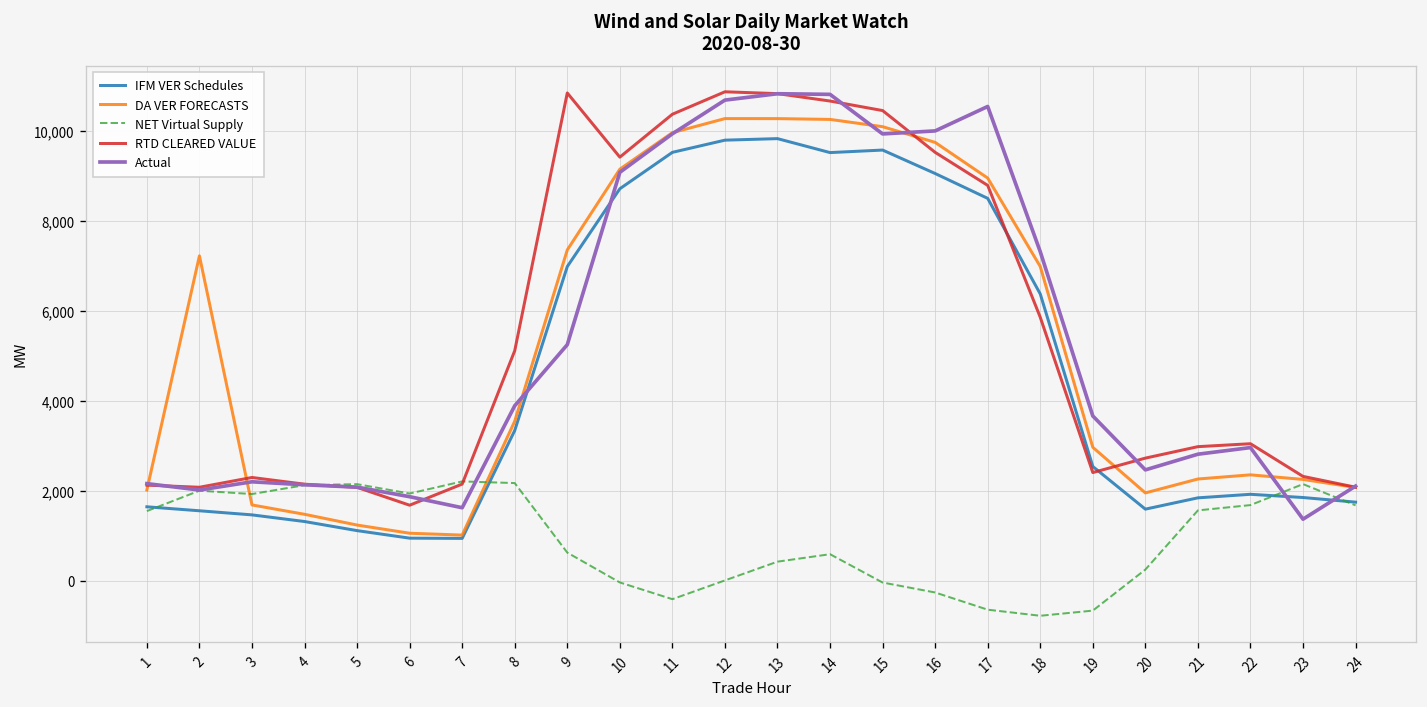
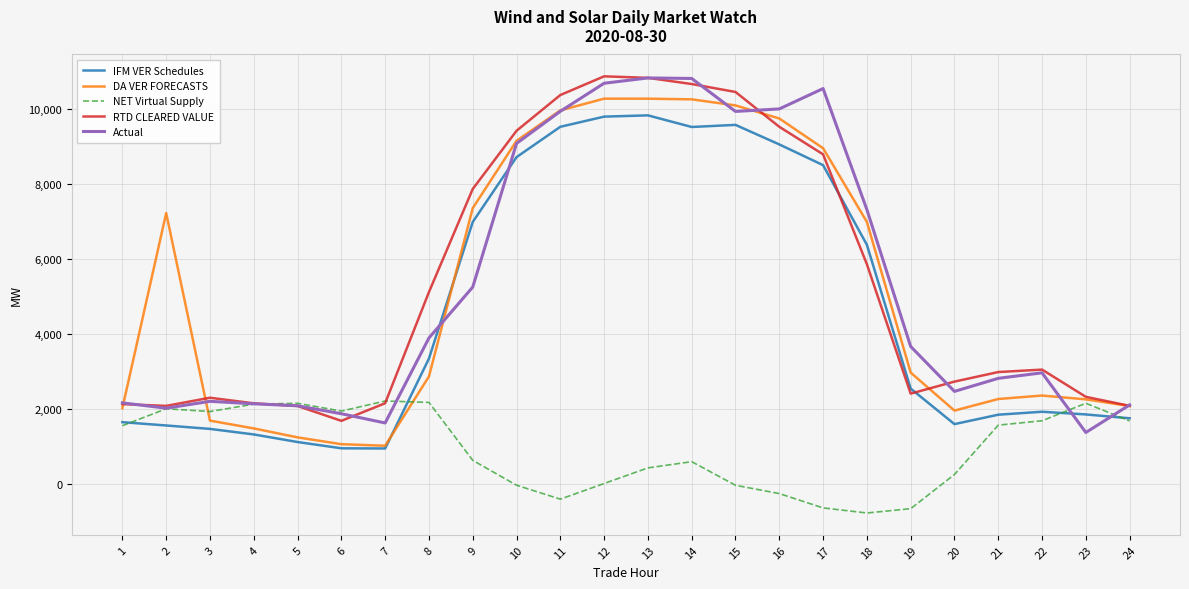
  {
    "IFM VER Schedules": {
      "1": "1,600",
      "2": "1,600",
      "3": "1,500",
      "4": "1,300",
      "5": "1,100",
      "6": "900",
      "7": "900",
      "8": "3,300",
      "9": "7,000",
      "10": "8,700",
      "11": "9,500",
      "12": "9,800",
      "13": "9,800",
      "14": "9,500",
      "15": "9,600",
      "16": "9,100",
      "17": "8,500",
      "18": "6,400",
      "19": "2,500",
      "20": "1,600",
      "21": "1,800",
      "22": "1,900",
      "23": "1,900",
      "24": "1,700"
    },
    "DA VER FORECASTS": {
      "1": "2,000",
      "2": "7,200",
      "3": "1,700",
      "4": "1,500",
      "5": "1,200",
      "6": "1,100",
      "7": "1,000",
-     "8": "3,500",
+     "8": "2,900",
      "9": "7,400",
      "10": "9,100",
      "12": "10,300",
      "13": "10,300",
      "14": "10,300",
      "15": "10,100",
      "16": "9,700",
      "17": "8,900",
      "18": "7,000",
      "19": "3,000",
      "20": "2,000",
      "21": "2,300",
      "22": "2,400",
      "23": "2,300"
    },
    "NET Virtual Supply": {
      "1": "1,600",
      "3": "1,900",
      "6": "1,900",
      "8": "2,200",
      "9": "600",
      "10": "0",
      "11": "-400",
      "12": "0",
      "13": "400",
      "14": "600",
      "15": "0",
      "16": "-300",
      "17": "-600",
      "18": "-800",
      "19": "-700",
      "20": "300",
      "21": "1,600",
      "22": "1,700",
      "23": "2,200",
      "24": "1,700"
    },
    "RTD CLEARED VALUE": {
      "3": "2,300",
      "6": "1,700",
      "8": "5,100",
-     "9": "10,800",
+     "9": "7,900",
      "10": "9,400",
      "11": "10,400",
      "12": "10,900",
      "14": "10,700",
      "15": "10,400",
      "16": "9,500",
      "17": "8,800",
      "18": "5,900",
      "19": "2,400",
      "20": "2,700",
      "21": "3,000",
      "22": "3,000",
      "23": "2,300"
    },
    "Actual": {
      "3": "2,200",
      "6": "1,900",
      "7": "1,600",
      "8": "3,900",
      "9": "5,200",
      "10": "9,100",
      "12": "10,700",
      "14": "10,800",
      "15": "9,900",
      "16": "10,000",
      "17": "10,500",
      "18": "7,300",
      "19": "3,700",
      "20": "2,500",
      "21": "2,800",
      "22": "3,000",
      "23": "1,400"
    }
  }
